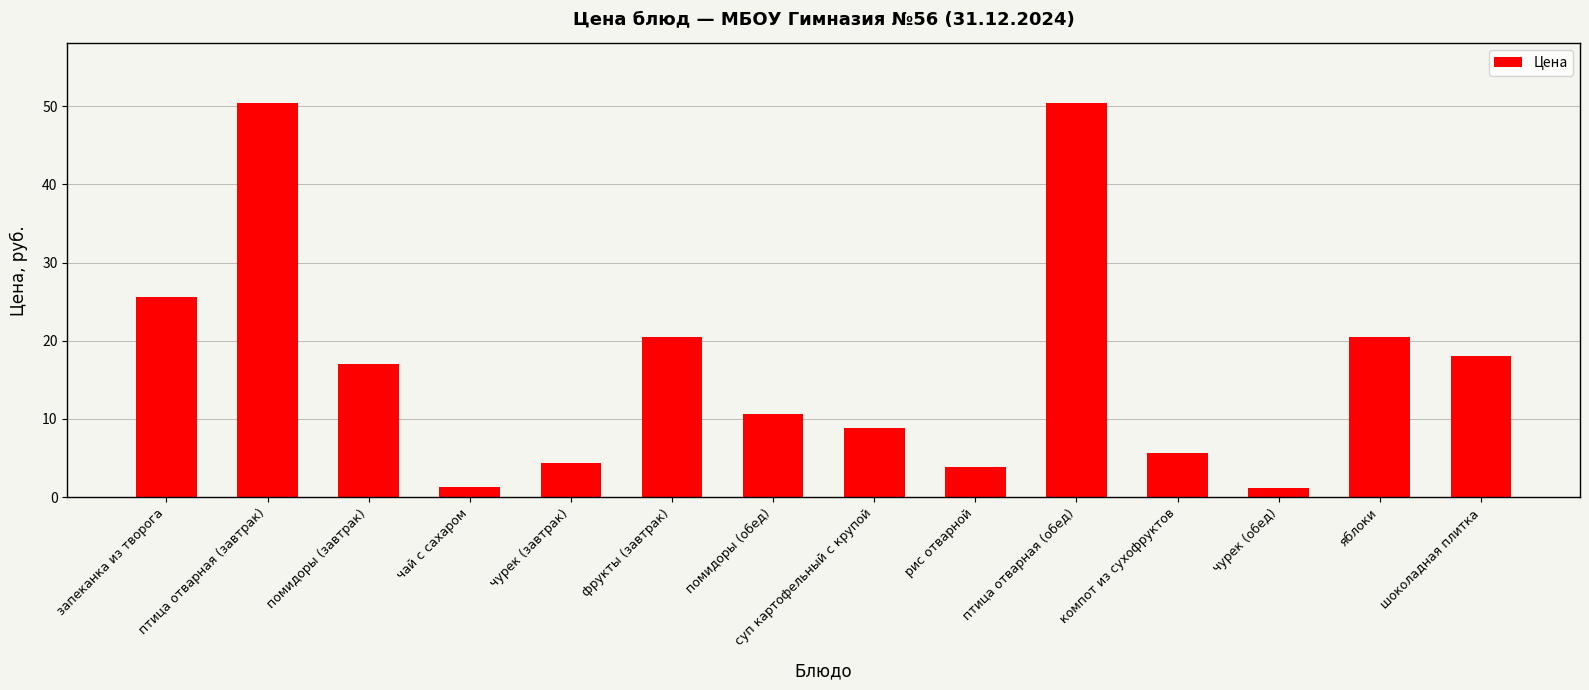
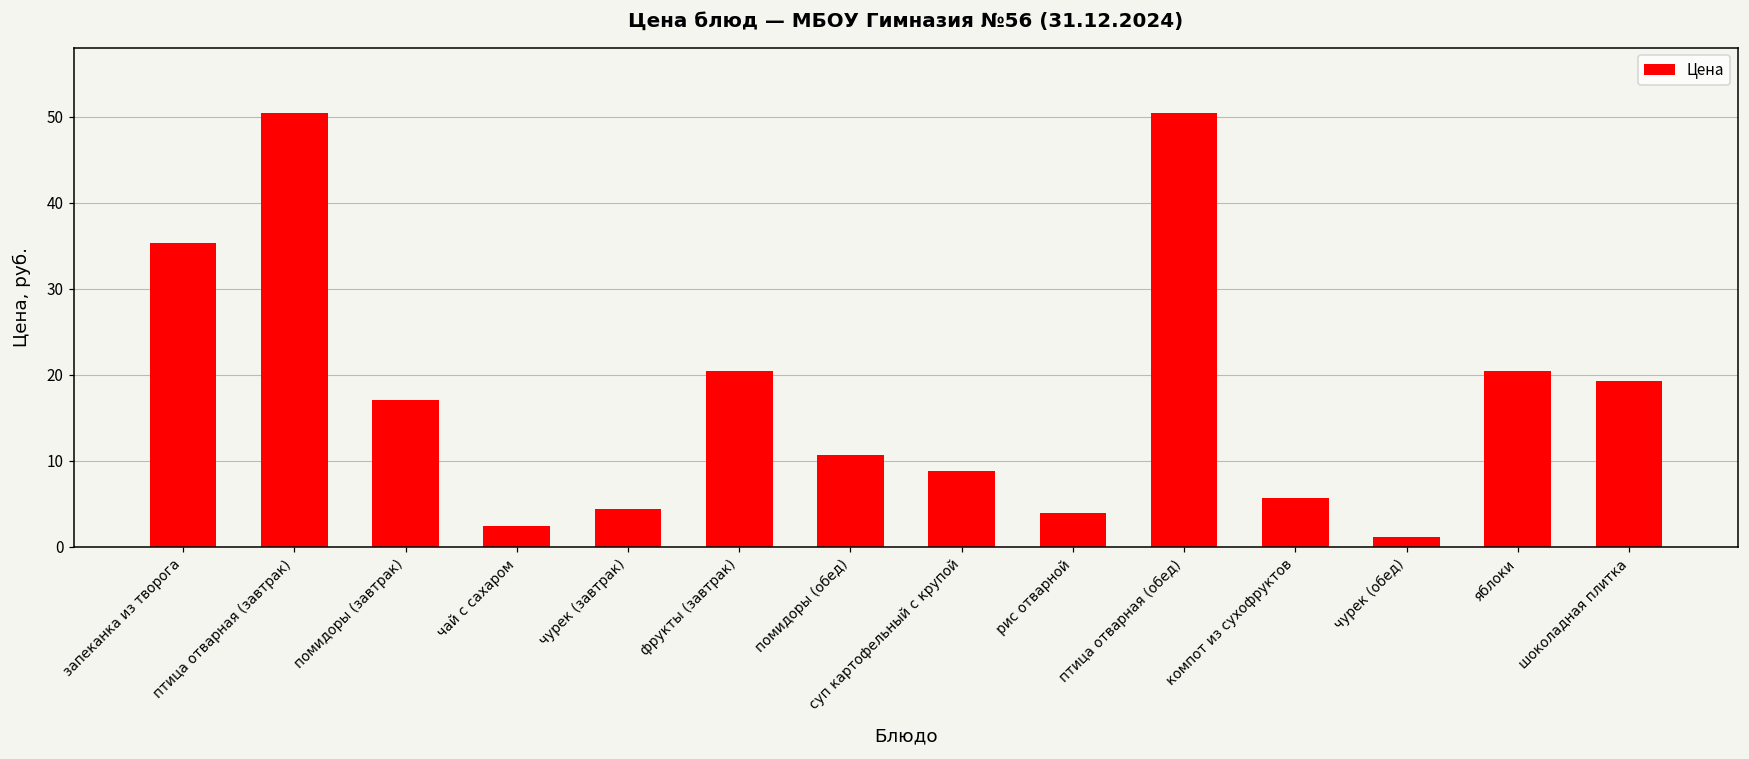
  {
-   "запеканка из творога": 26,
+   "запеканка из творога": 35,
    "птица отварная (завтрак)": 50,
    "помидоры (завтрак)": 17,
-   "чай с сахаром": 1,
+   "чай с сахаром": 2,
    "чурек (завтрак)": 4,
    "фрукты (завтрак)": 21,
    "помидоры (обед)": 11,
    "суп картофельный с крупой": 9,
    "рис отварной": 4,
    "птица отварная (обед)": 50,
    "компот из сухофруктов": 6,
    "чурек (обед)": 1,
    "яблоки": 21,
-   "шоколадная плитка": 18
+   "шоколадная плитка": 19
  }
